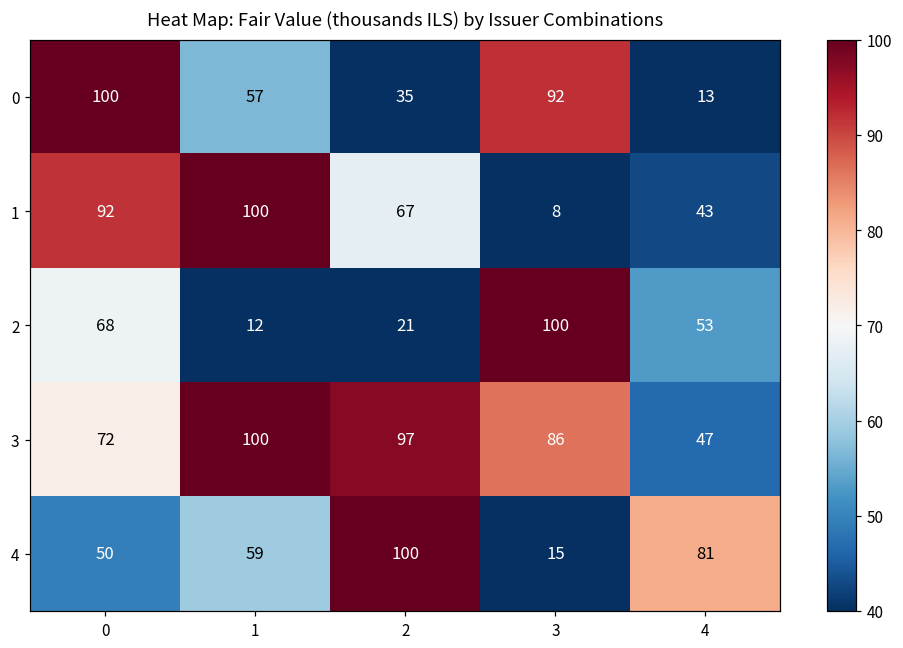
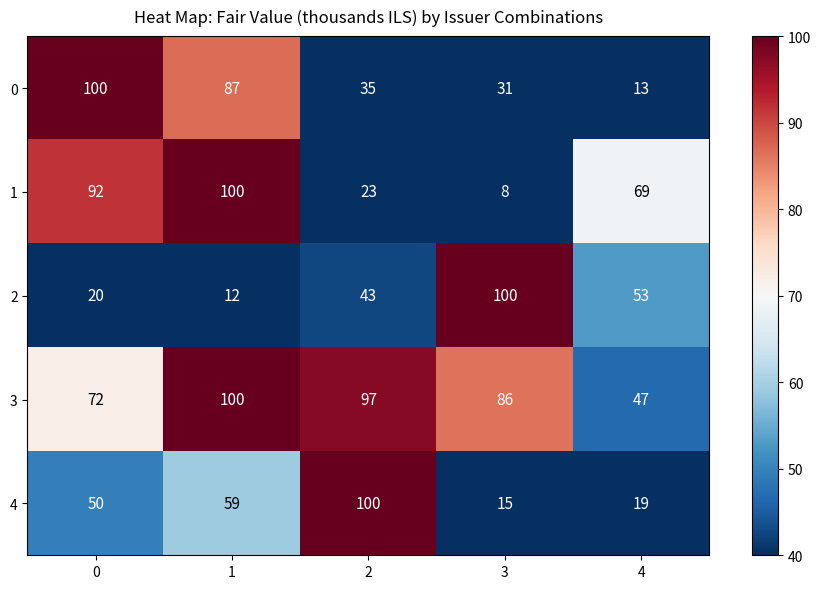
  {
    "0": {
      "0": 100,
-     "1": 57,
+     "1": 87,
      "2": 35,
-     "3": 92,
+     "3": 31,
      "4": 13
    },
    "1": {
      "0": 92,
      "1": 100,
-     "2": 67,
+     "2": 23,
      "3": 8,
-     "4": 43
+     "4": 69
    },
    "2": {
-     "0": 68,
+     "0": 20,
      "1": 12,
-     "2": 21,
+     "2": 43,
      "3": 100,
      "4": 53
    },
    "3": {
      "0": 72,
      "1": 100,
      "2": 97,
      "3": 86,
      "4": 47
    },
    "4": {
      "0": 50,
      "1": 59,
      "2": 100,
      "3": 15,
-     "4": 81
+     "4": 19
    }
  }
